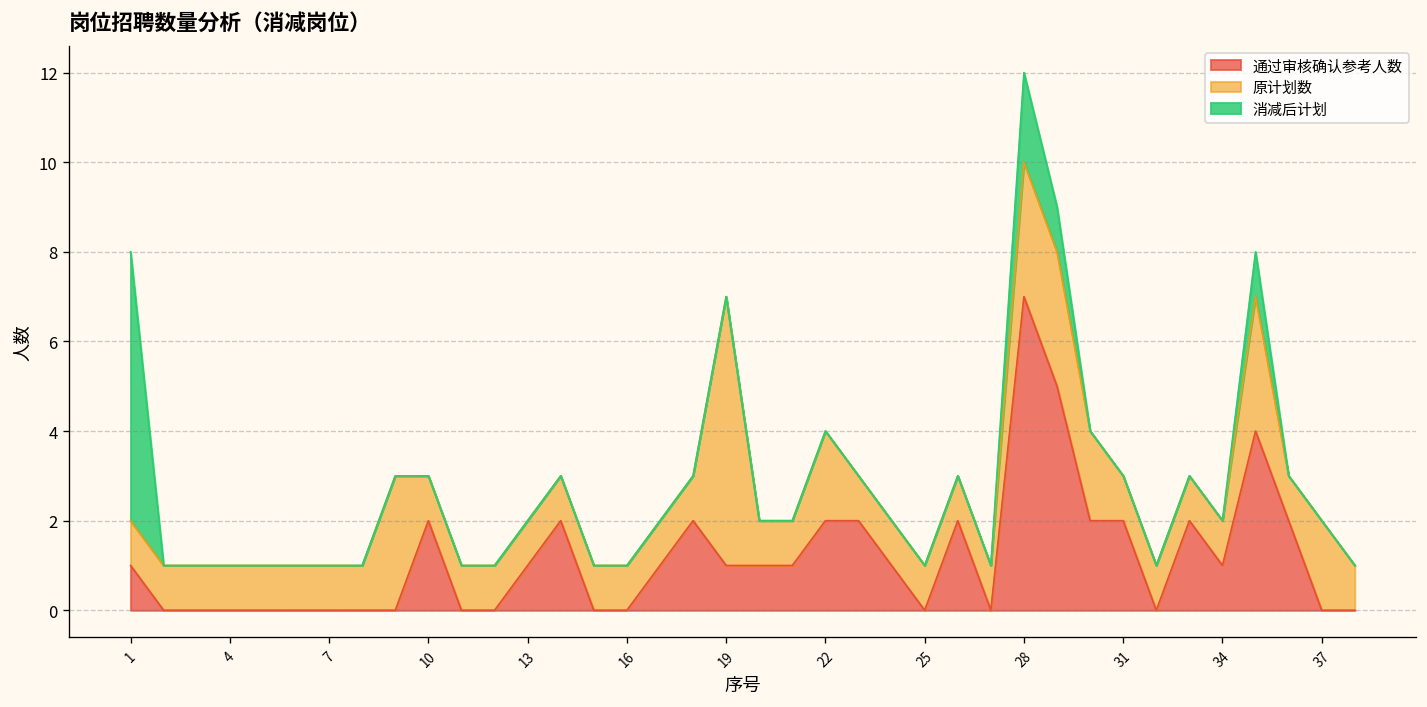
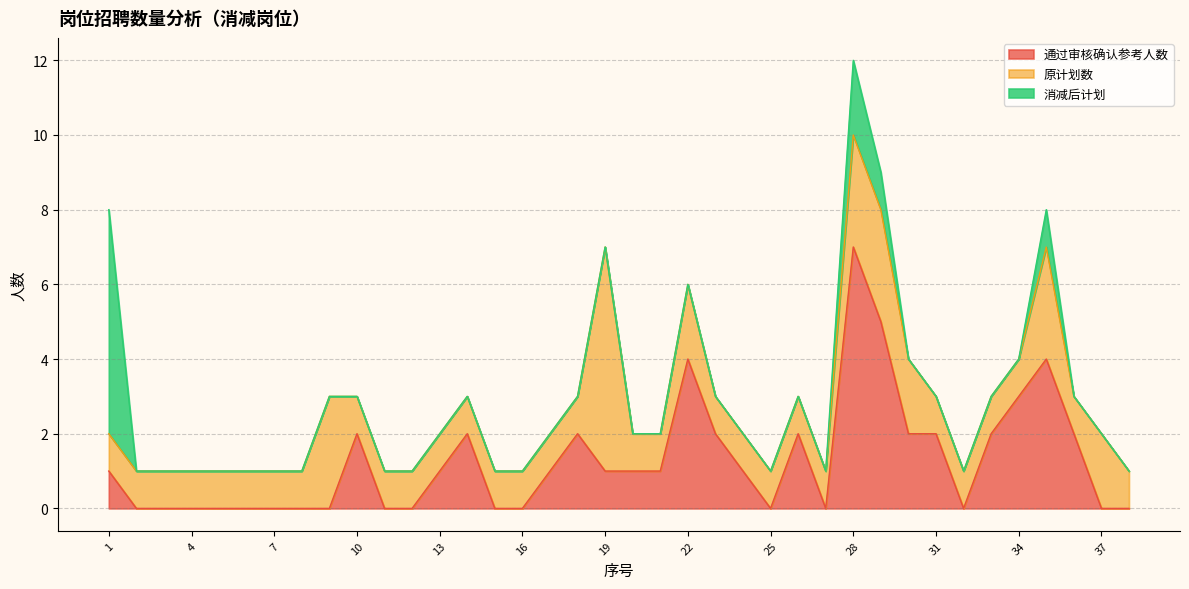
  {
    "通过审核确认参考人数": {
      "1": 1,
      "4": 0,
      "7": 0,
      "10": 2,
      "13": 1,
      "16": 0,
      "19": 1,
-     "22": 2,
+     "22": 4,
      "25": 0,
      "28": 7,
      "31": 2,
-     "34": 1,
+     "34": 3,
      "37": 0
    },
    "原计划数": {
      "1": 1,
      "28": 3
    },
    "消减后计划": {
      "1": 6,
      "28": 2
    }
  }
